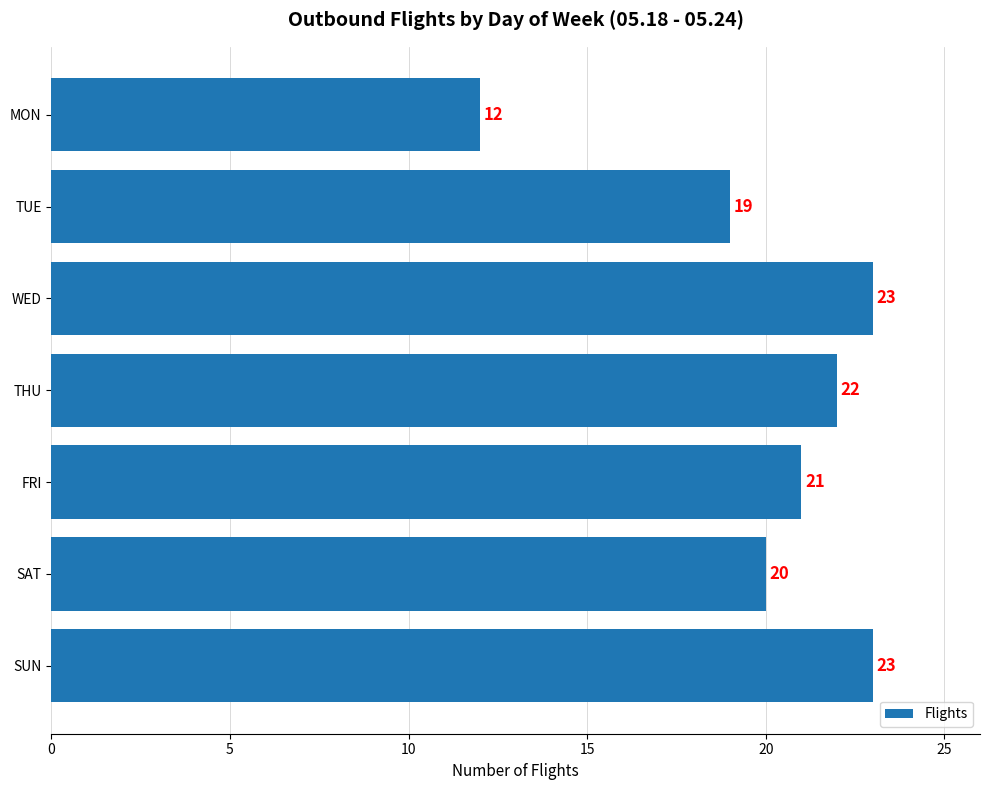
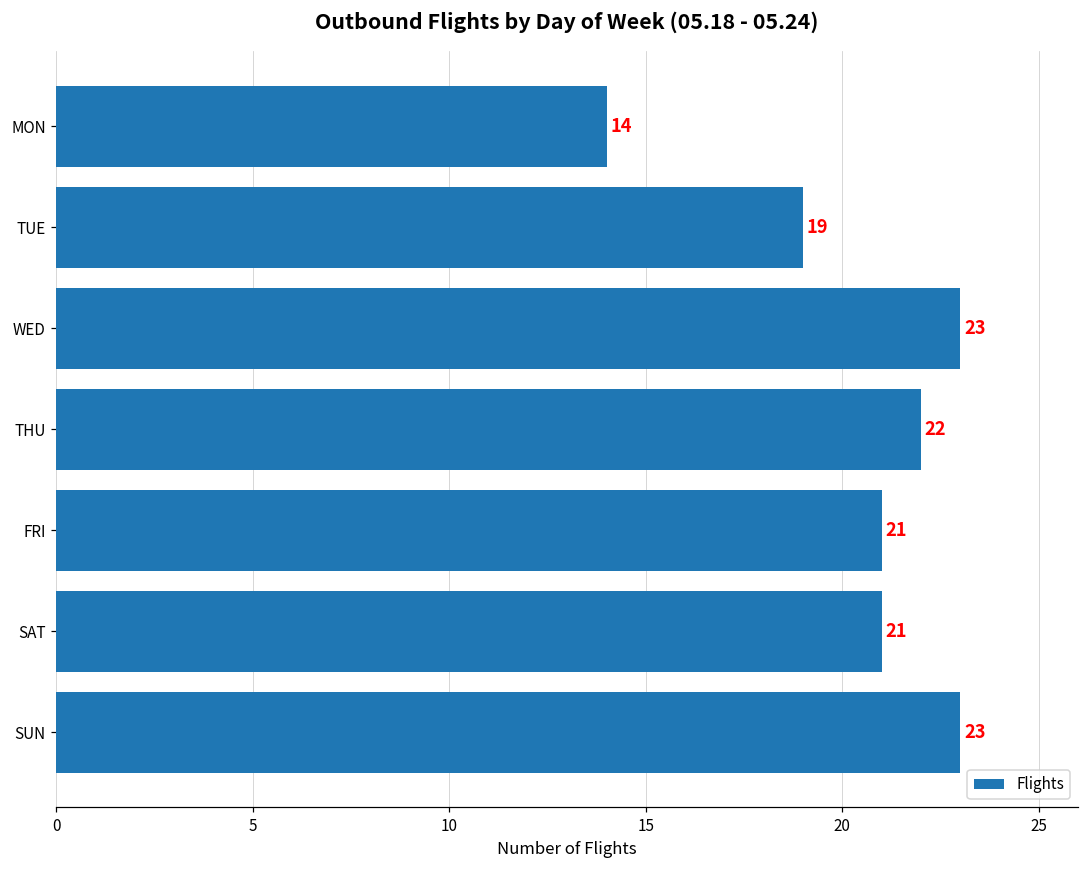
  {
-   "MON": 12,
+   "MON": 14,
    "TUE": 19,
    "WED": 23,
    "THU": 22,
    "FRI": 21,
-   "SAT": 20,
+   "SAT": 21,
    "SUN": 23
  }
